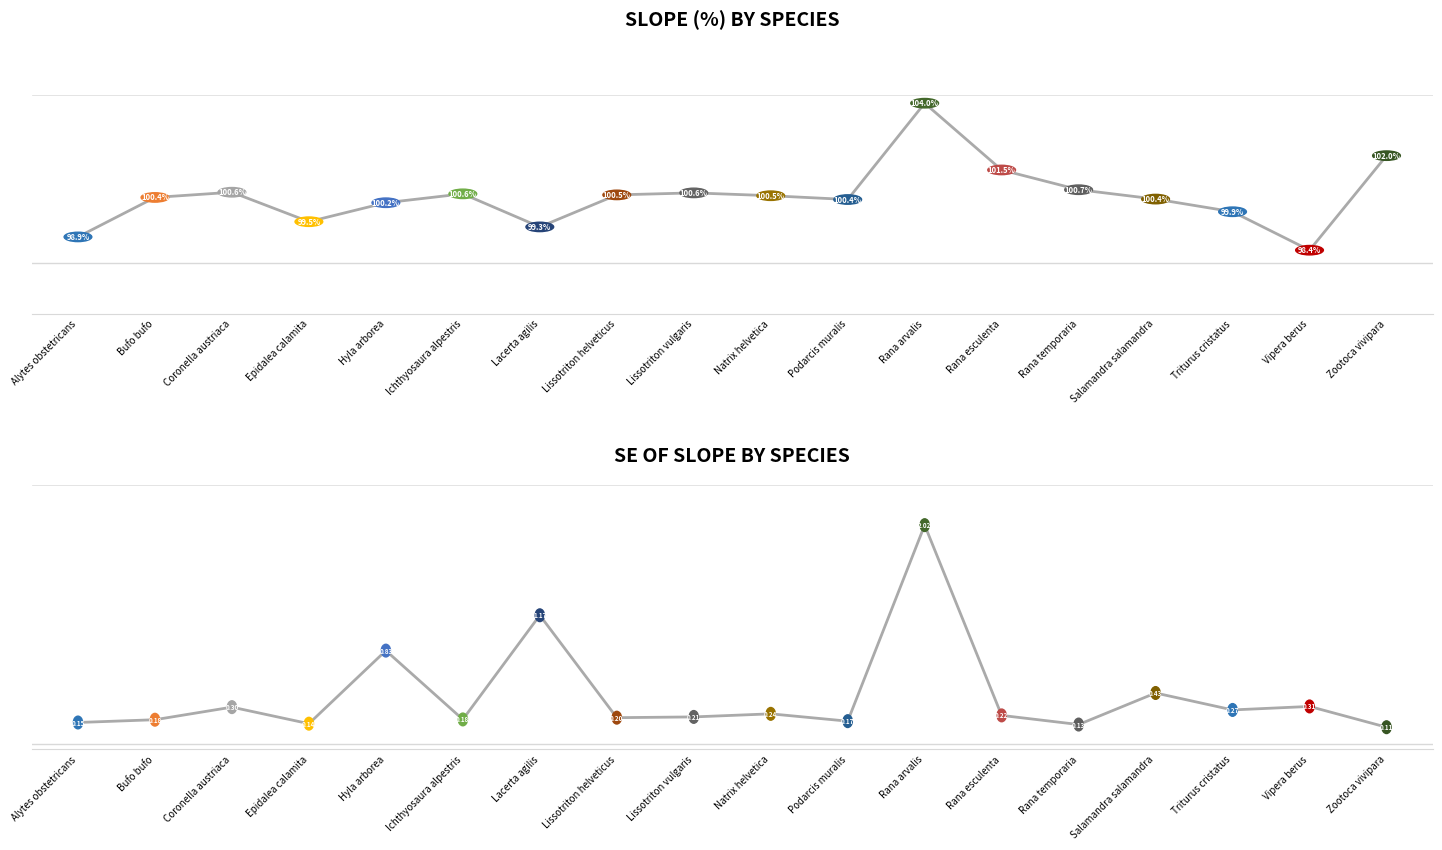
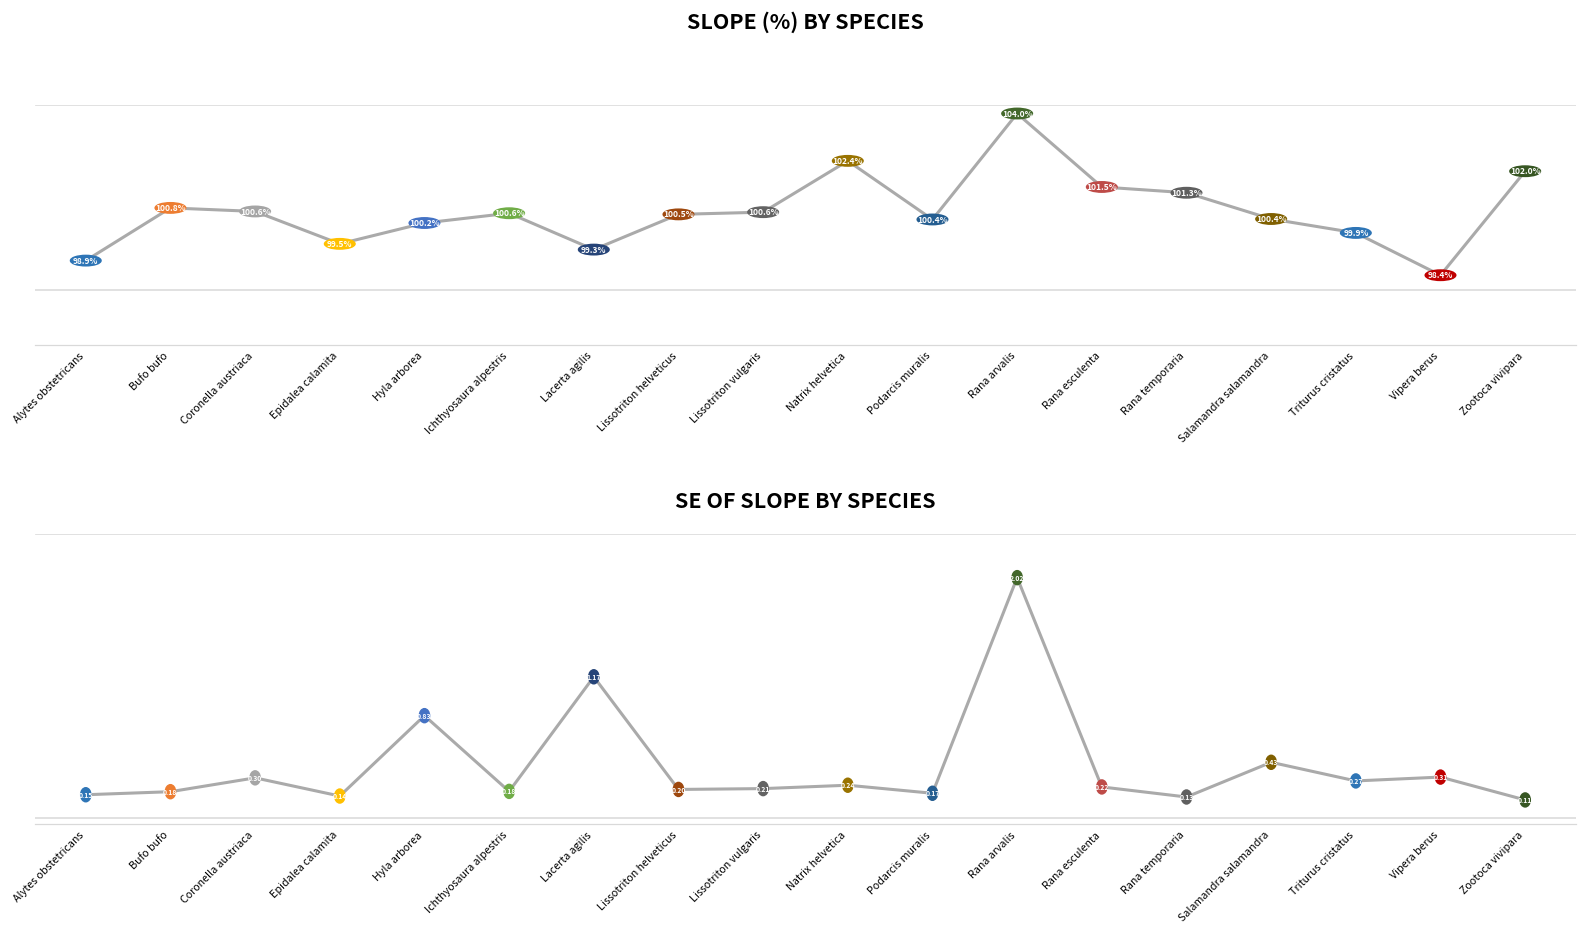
  {
    "SLOPE (%) BY SPECIES": {
-     "Bufo bufo": "100.4%",
-     "Natrix helvetica": "100.5%",
-     "Rana temporaria": "100.7%"
+     "Bufo bufo": "100.8%",
+     "Natrix helvetica": "102.4%",
+     "Rana temporaria": "101.3%"
    }
  }
